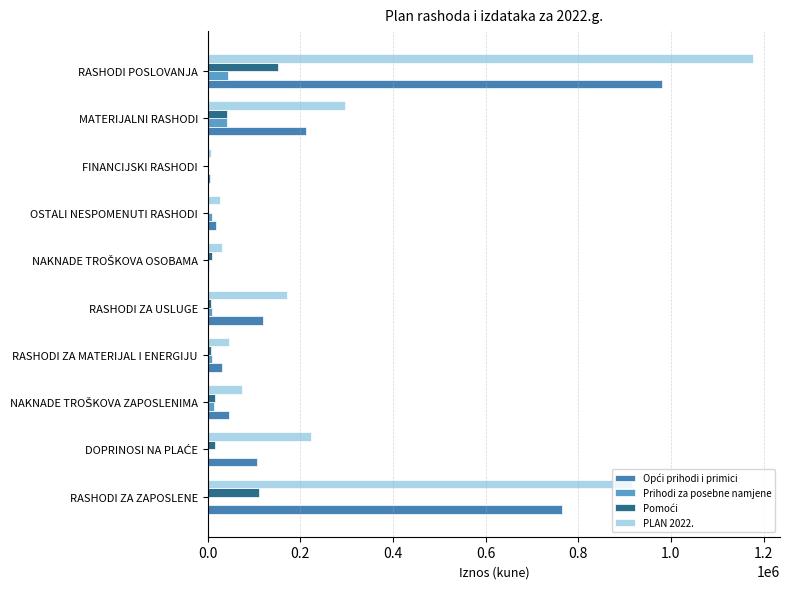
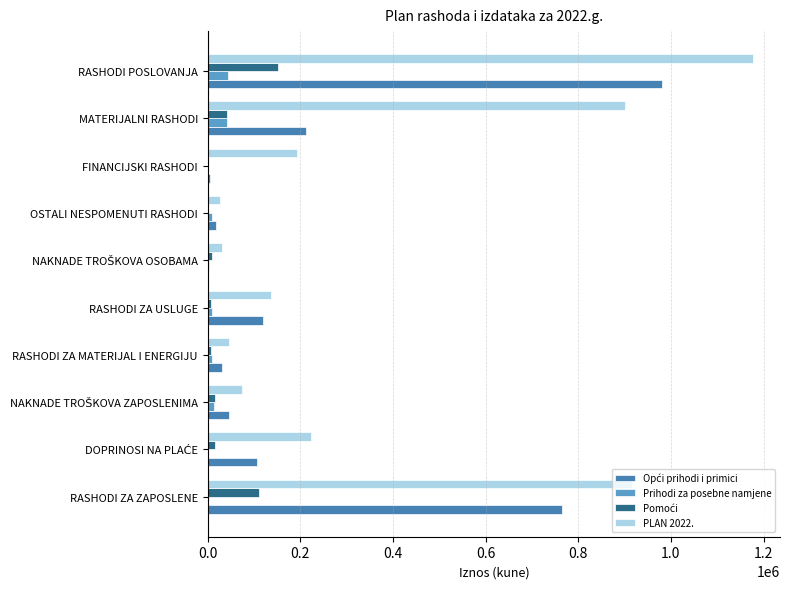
  {
    "PLAN 2022.": {
      "RASHODI POSLOVANJA": 1180000,
-     "MATERIJALNI RASHODI": 300000,
-     "FINANCIJSKI RASHODI": 10000,
+     "MATERIJALNI RASHODI": 900000,
+     "FINANCIJSKI RASHODI": 190000,
      "OSTALI NESPOMENUTI RASHODI": 30000,
      "NAKNADE TROŠKOVA OSOBAMA": 30000,
-     "RASHODI ZA USLUGE": 170000,
+     "RASHODI ZA USLUGE": 140000,
      "RASHODI ZA MATERIJAL I ENERGIJU": 50000,
      "NAKNADE TROŠKOVA ZAPOSLENIMA": 70000,
      "DOPRINOSI NA PLAĆE": 220000
    }
  }
